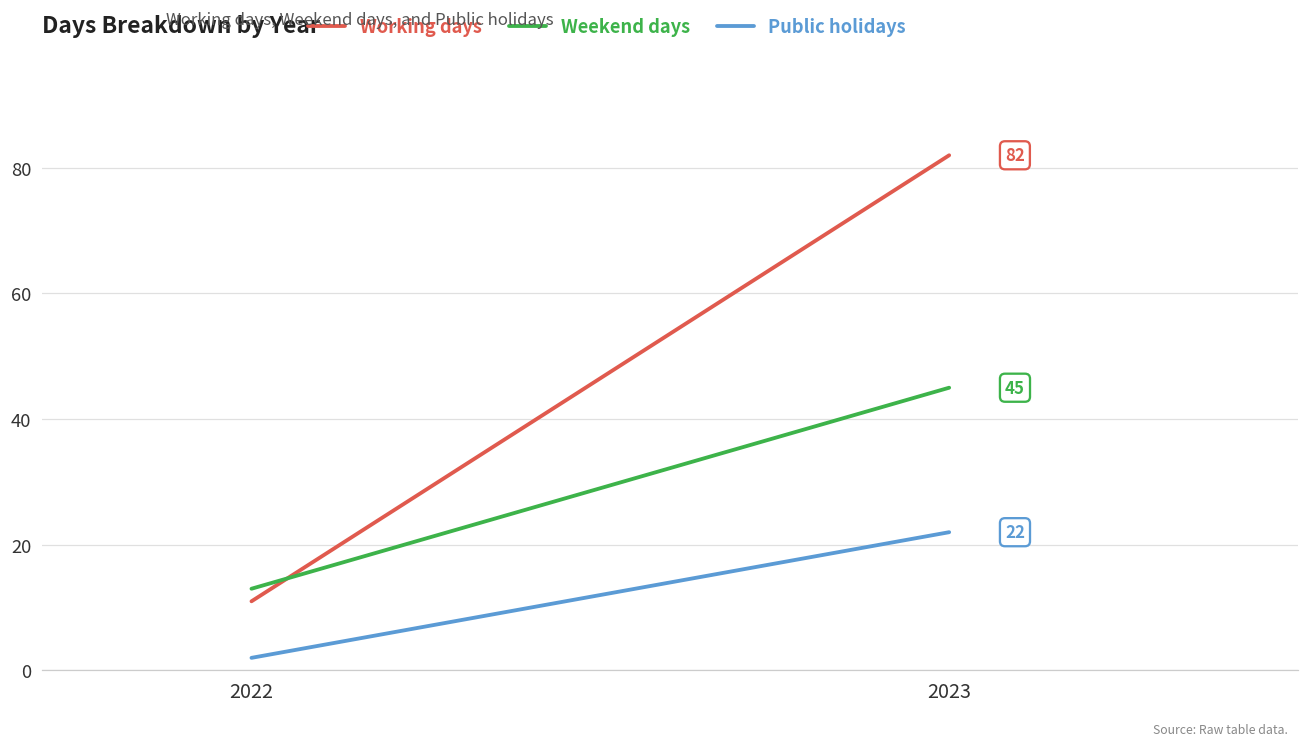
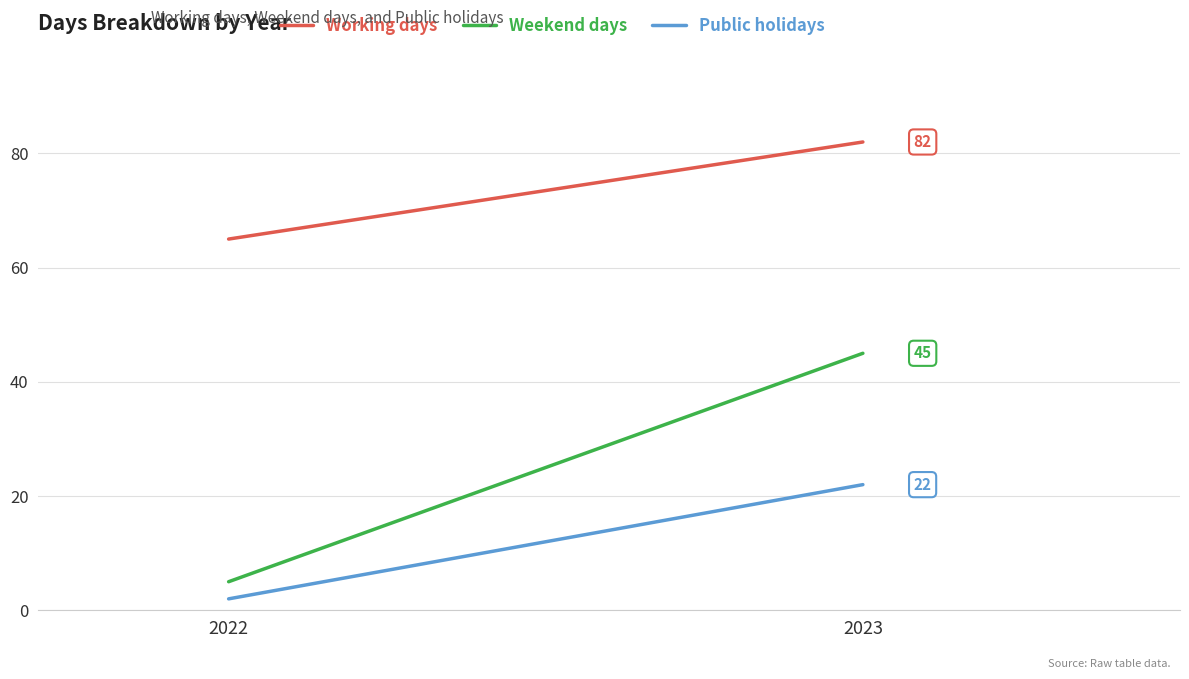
  {
    "Working days": {
-     "2022": 11,
+     "2022": 65,
      "2023": 82
    },
    "Weekend days": {
-     "2022": 13,
+     "2022": 5,
      "2023": 45
    },
    "Public holidays": {
      "2022": 2,
      "2023": 22
    }
  }
